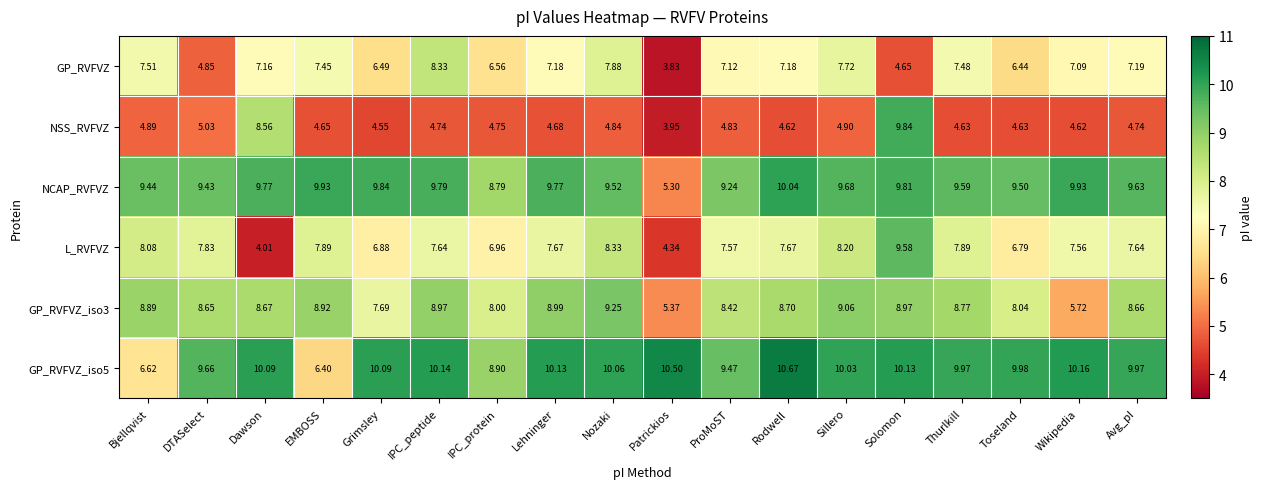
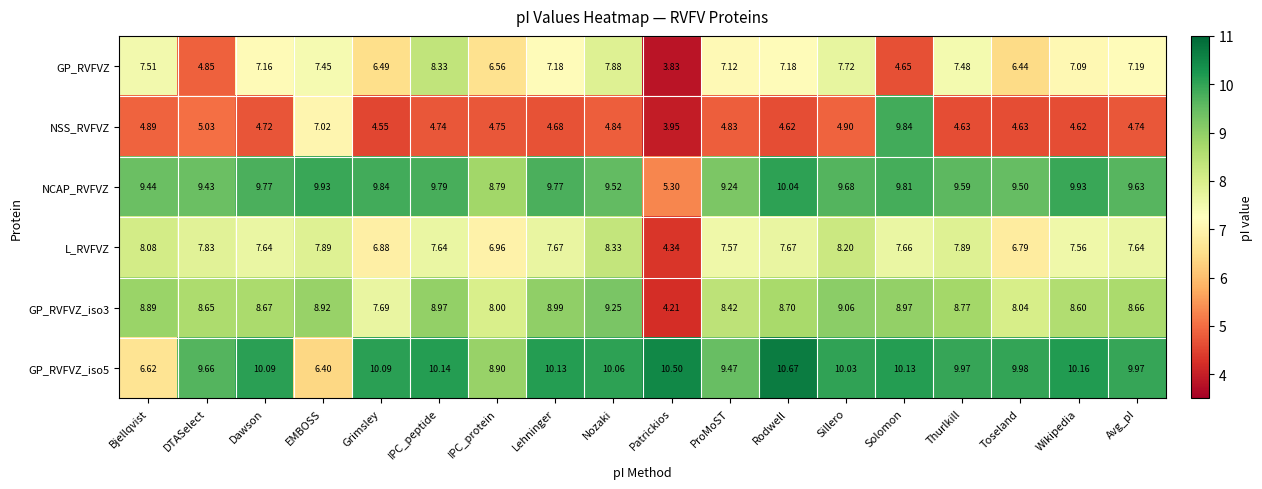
  {
    "GP_RVFVZ": {
      "Bjellqvist": 7.51,
      "DTASelect": 4.85,
      "Dawson": 7.16,
      "EMBOSS": 7.45,
      "Grimsley": 6.49,
      "IPC_peptide": 8.33,
      "IPC_protein": 6.56,
      "Lehninger": 7.18,
      "Nozaki": 7.88,
      "Patrickios": 3.83,
      "ProMoST": 7.12,
      "Rodwell": 7.18,
      "Sillero": 7.72,
      "Solomon": 4.65,
      "Thurlkill": 7.48,
      "Toseland": 6.44,
      "Wikipedia": 7.09,
      "Avg_pI": 7.19
    },
    "NSS_RVFVZ": {
      "Bjellqvist": 4.89,
      "DTASelect": 5.03,
-     "Dawson": 8.56,
-     "EMBOSS": 4.65,
+     "Dawson": 4.72,
+     "EMBOSS": 7.02,
      "Grimsley": 4.55,
      "IPC_peptide": 4.74,
      "IPC_protein": 4.75,
      "Lehninger": 4.68,
      "Nozaki": 4.84,
      "Patrickios": 3.95,
      "ProMoST": 4.83,
      "Rodwell": 4.62,
      "Sillero": 4.90,
      "Solomon": 9.84,
      "Thurlkill": 4.63,
      "Toseland": 4.63,
      "Wikipedia": 4.62,
      "Avg_pI": 4.74
    },
    "NCAP_RVFVZ": {
      "Bjellqvist": 9.44,
      "DTASelect": 9.43,
      "Dawson": 9.77,
      "EMBOSS": 9.93,
      "Grimsley": 9.84,
      "IPC_peptide": 9.79,
      "IPC_protein": 8.79,
      "Lehninger": 9.77,
      "Nozaki": 9.52,
      "Patrickios": 5.30,
      "ProMoST": 9.24,
      "Rodwell": 10.04,
      "Sillero": 9.68,
      "Solomon": 9.81,
      "Thurlkill": 9.59,
      "Toseland": 9.50,
      "Wikipedia": 9.93,
      "Avg_pI": 9.63
    },
    "L_RVFVZ": {
      "Bjellqvist": 8.08,
      "DTASelect": 7.83,
-     "Dawson": 4.01,
+     "Dawson": 7.64,
      "EMBOSS": 7.89,
      "Grimsley": 6.88,
      "IPC_peptide": 7.64,
      "IPC_protein": 6.96,
      "Lehninger": 7.67,
      "Nozaki": 8.33,
      "Patrickios": 4.34,
      "ProMoST": 7.57,
      "Rodwell": 7.67,
      "Sillero": 8.20,
-     "Solomon": 9.58,
+     "Solomon": 7.66,
      "Thurlkill": 7.89,
      "Toseland": 6.79,
      "Wikipedia": 7.56,
      "Avg_pI": 7.64
    },
    "GP_RVFVZ_iso3": {
      "Bjellqvist": 8.89,
      "DTASelect": 8.65,
      "Dawson": 8.67,
      "EMBOSS": 8.92,
      "Grimsley": 7.69,
      "IPC_peptide": 8.97,
      "IPC_protein": 8.00,
      "Lehninger": 8.99,
      "Nozaki": 9.25,
-     "Patrickios": 5.37,
+     "Patrickios": 4.21,
      "ProMoST": 8.42,
      "Rodwell": 8.70,
      "Sillero": 9.06,
      "Solomon": 8.97,
      "Thurlkill": 8.77,
      "Toseland": 8.04,
-     "Wikipedia": 5.72,
+     "Wikipedia": 8.60,
      "Avg_pI": 8.66
    },
    "GP_RVFVZ_iso5": {
      "Bjellqvist": 6.62,
      "DTASelect": 9.66,
      "Dawson": 10.09,
      "EMBOSS": 6.40,
      "Grimsley": 10.09,
      "IPC_peptide": 10.14,
      "IPC_protein": 8.90,
      "Lehninger": 10.13,
      "Nozaki": 10.06,
      "Patrickios": 10.50,
      "ProMoST": 9.47,
      "Rodwell": 10.67,
      "Sillero": 10.03,
      "Solomon": 10.13,
      "Thurlkill": 9.97,
      "Toseland": 9.98,
      "Wikipedia": 10.16,
      "Avg_pI": 9.97
    }
  }
